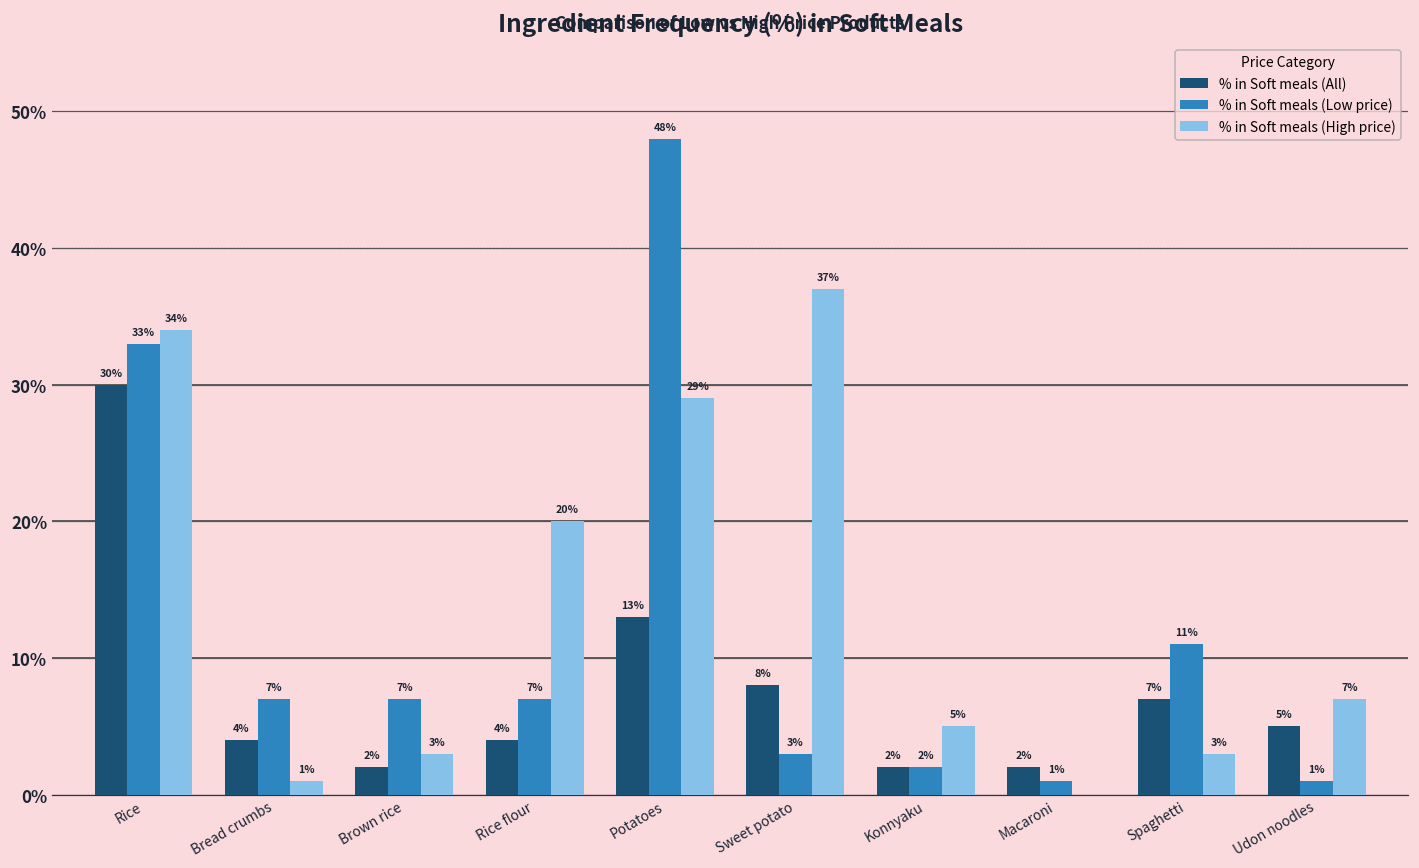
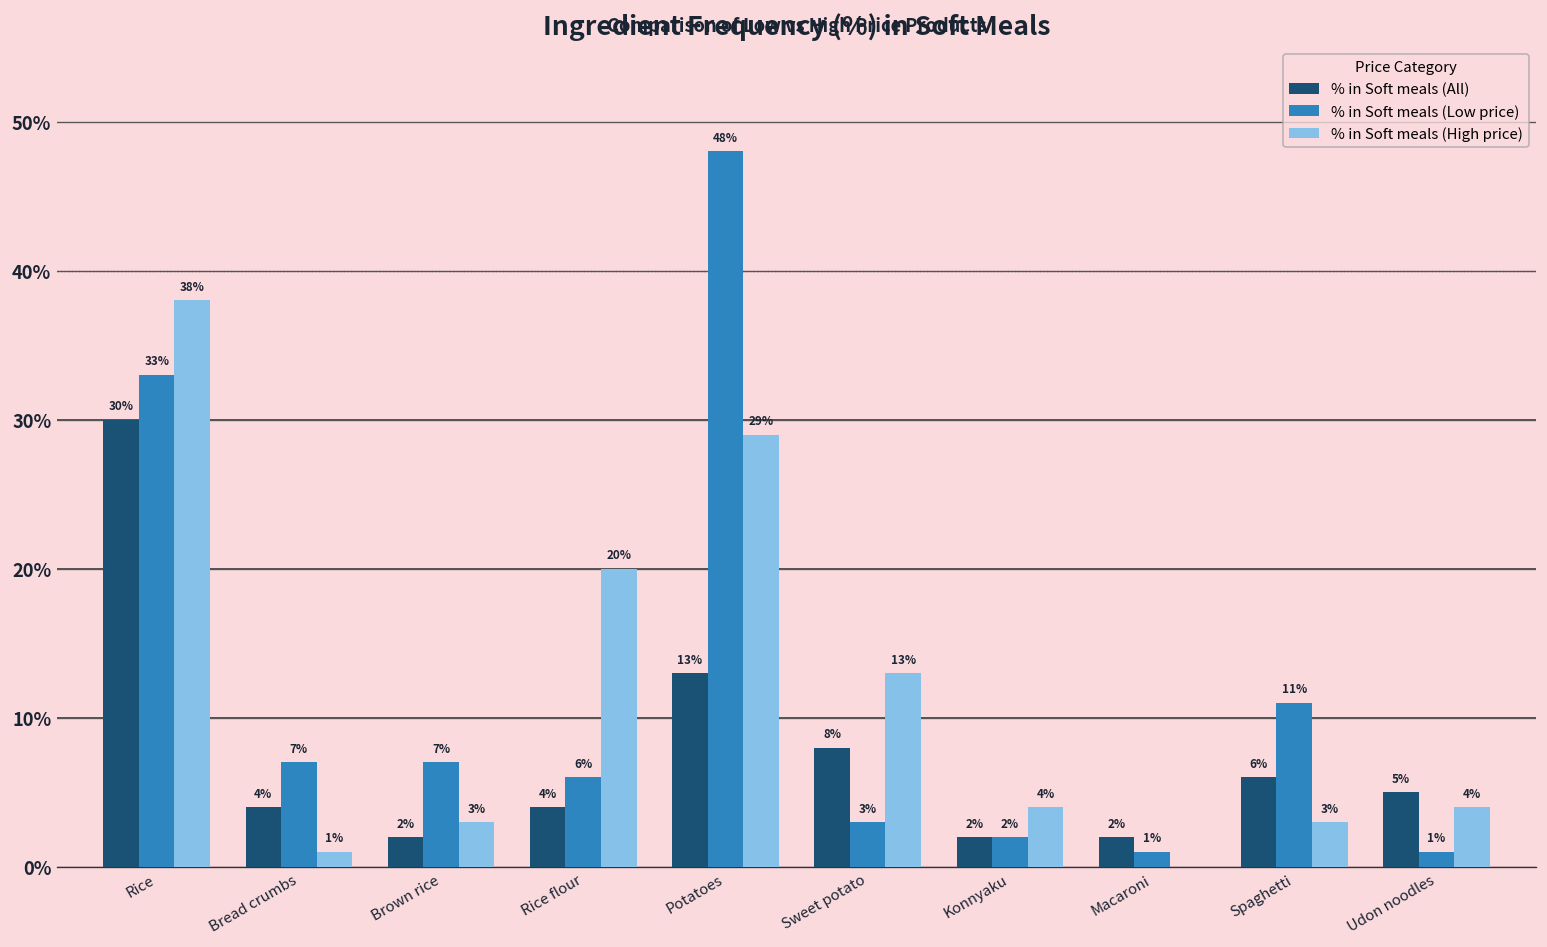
  {
    "% in Soft meals (All)": {
      "Rice": "30%",
      "Bread crumbs": "4%",
      "Brown rice": "2%",
      "Rice flour": "4%",
      "Potatoes": "13%",
      "Sweet potato": "8%",
      "Konnyaku": "2%",
      "Macaroni": "2%",
-     "Spaghetti": "7%",
+     "Spaghetti": "6%",
      "Udon noodles": "5%"
    },
    "% in Soft meals (Low price)": {
      "Rice": "33%",
      "Bread crumbs": "7%",
      "Brown rice": "7%",
-     "Rice flour": "7%",
+     "Rice flour": "6%",
      "Potatoes": "48%",
      "Sweet potato": "3%",
      "Konnyaku": "2%",
      "Macaroni": "1%",
      "Spaghetti": "11%",
      "Udon noodles": "1%"
    },
    "% in Soft meals (High price)": {
-     "Rice": "34%",
+     "Rice": "38%",
      "Bread crumbs": "1%",
      "Brown rice": "3%",
      "Rice flour": "20%",
      "Potatoes": "29%",
-     "Sweet potato": "37%",
-     "Konnyaku": "5%",
+     "Sweet potato": "13%",
+     "Konnyaku": "4%",
      "Spaghetti": "3%",
-     "Udon noodles": "7%"
+     "Udon noodles": "4%"
    }
  }
